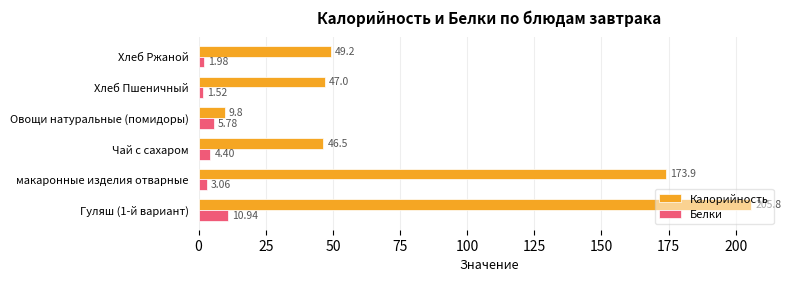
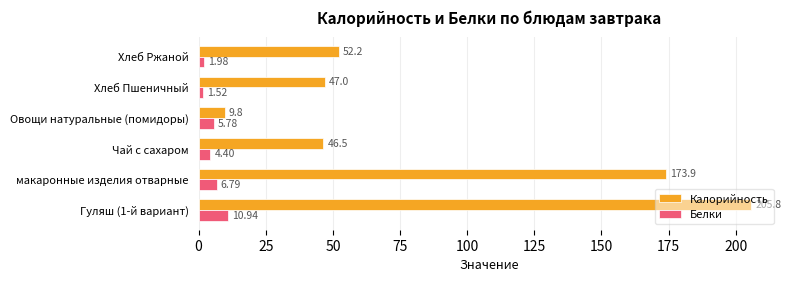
  {
    "Калорийность": {
-     "Хлеб Ржаной": 49.2,
+     "Хлеб Ржаной": 52.2,
      "Хлеб Пшеничный": 47.0,
      "Овощи натуральные (помидоры)": 9.8,
      "Чай с сахаром": 46.5,
      "макаронные изделия отварные": 173.9
    },
    "Белки": {
      "Хлеб Ржаной": 1.98,
      "Хлеб Пшеничный": 1.52,
      "Овощи натуральные (помидоры)": 5.78,
      "Чай с сахаром": 4.40,
-     "макаронные изделия отварные": 3.06,
+     "макаронные изделия отварные": 6.79,
      "Гуляш (1-й вариант)": 10.94
    }
  }
